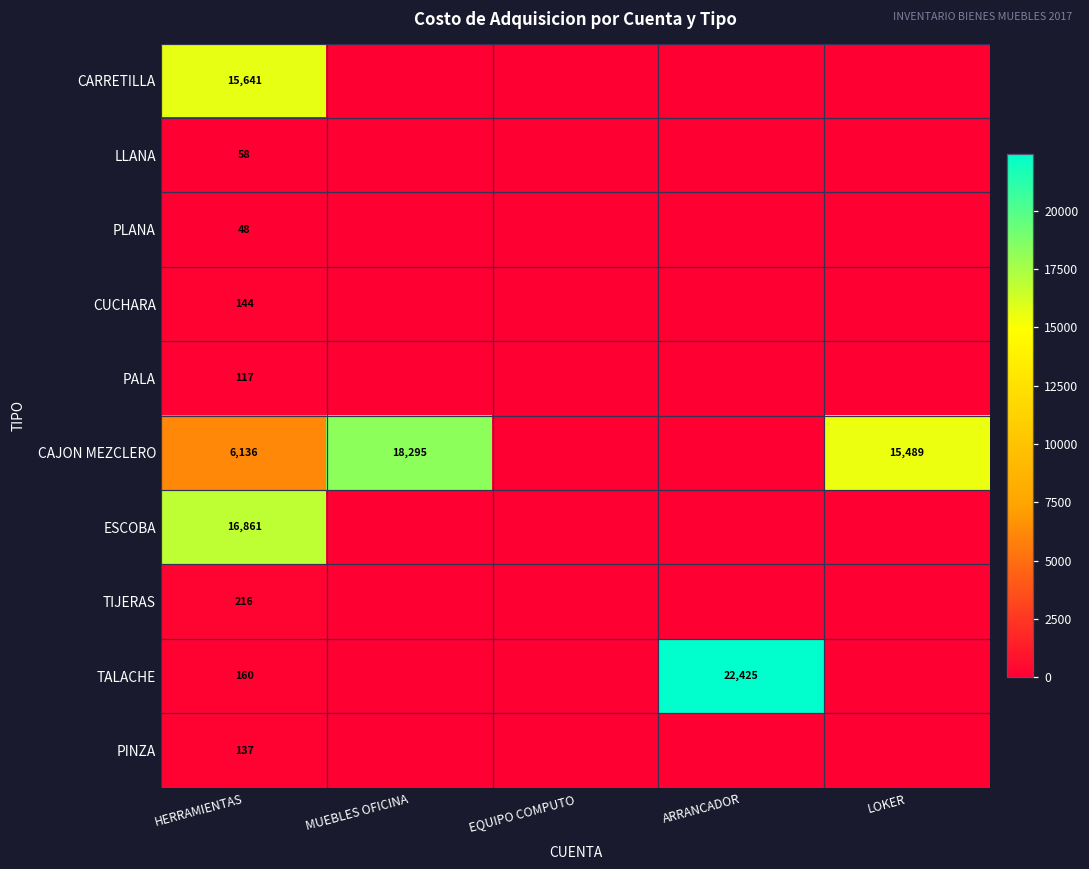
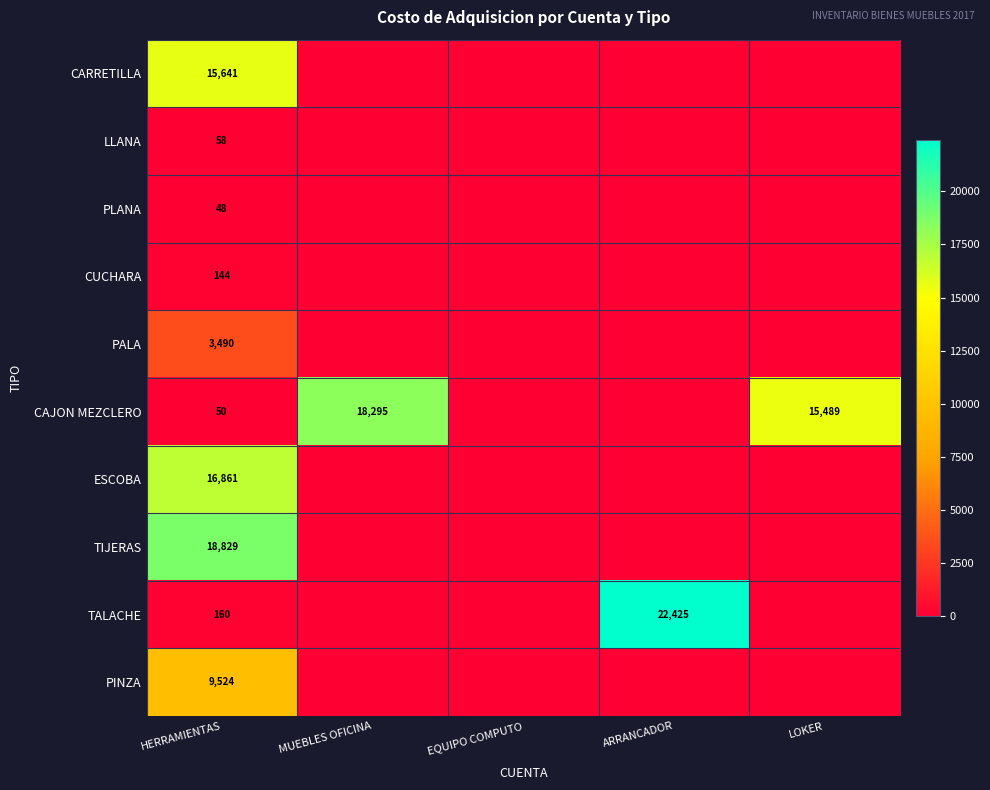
  {
    "CARRETILLA": {
      "HERRAMIENTAS": "15,641"
    },
    "LLANA": {
      "HERRAMIENTAS": "58"
    },
    "PLANA": {
      "HERRAMIENTAS": "48"
    },
    "CUCHARA": {
      "HERRAMIENTAS": "144"
    },
    "PALA": {
-     "HERRAMIENTAS": "117"
+     "HERRAMIENTAS": "3,490"
    },
    "CAJON MEZCLERO": {
-     "HERRAMIENTAS": "6,136",
+     "HERRAMIENTAS": "50",
      "MUEBLES OFICINA": "18,295",
      "LOKER": "15,489"
    },
    "ESCOBA": {
      "HERRAMIENTAS": "16,861"
    },
    "TIJERAS": {
-     "HERRAMIENTAS": "216"
+     "HERRAMIENTAS": "18,829"
    },
    "TALACHE": {
      "HERRAMIENTAS": "160",
      "ARRANCADOR": "22,425"
    },
    "PINZA": {
-     "HERRAMIENTAS": "137"
+     "HERRAMIENTAS": "9,524"
    }
  }
